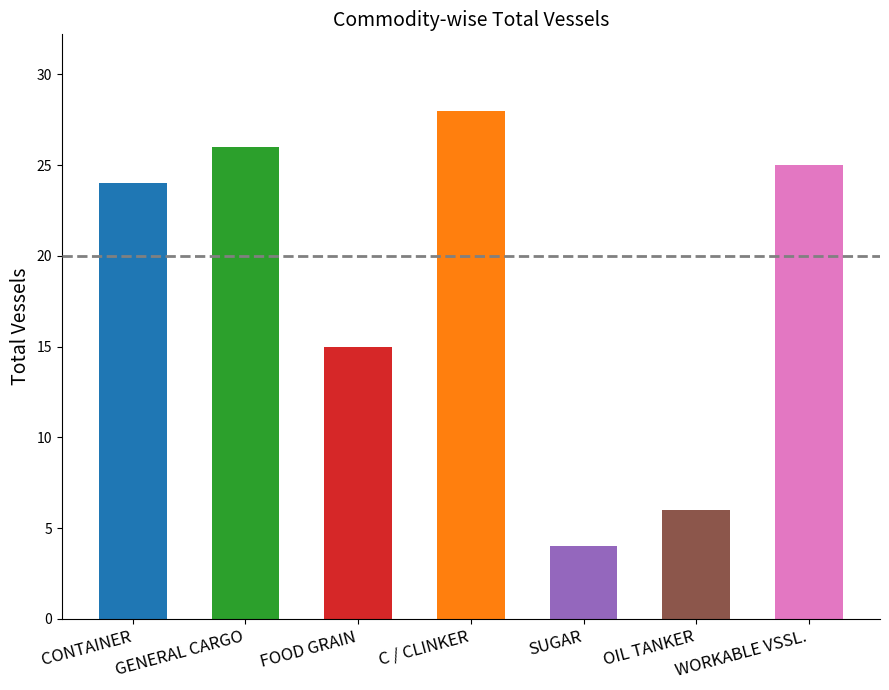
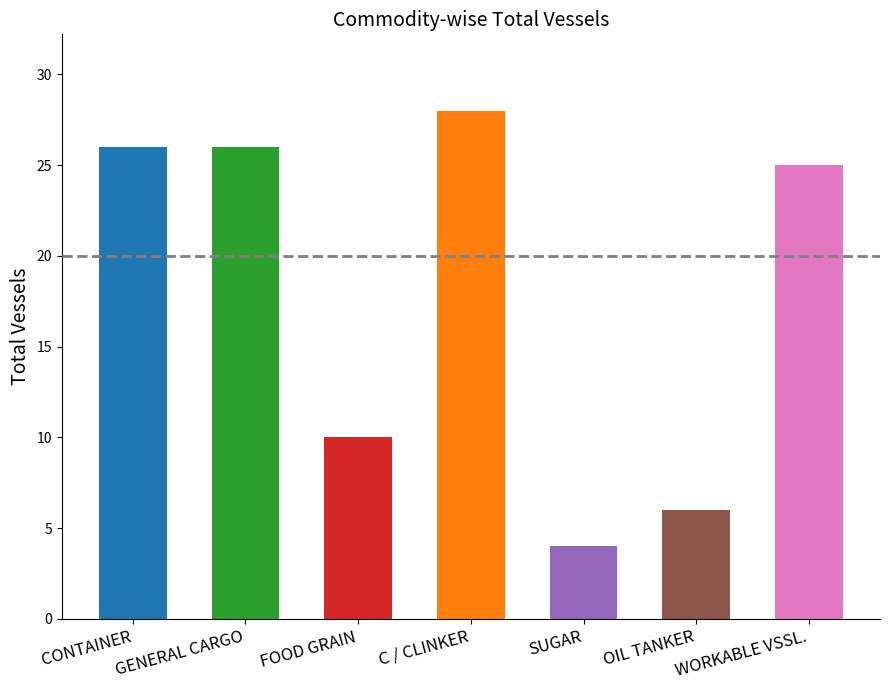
  {
-   "CONTAINER": 24,
+   "CONTAINER": 26,
    "GENERAL CARGO": 26,
-   "FOOD GRAIN": 15,
+   "FOOD GRAIN": 10,
    "C / CLINKER": 28,
    "SUGAR": 4,
    "OIL TANKER": 6,
    "WORKABLE VSSL.": 25
  }
